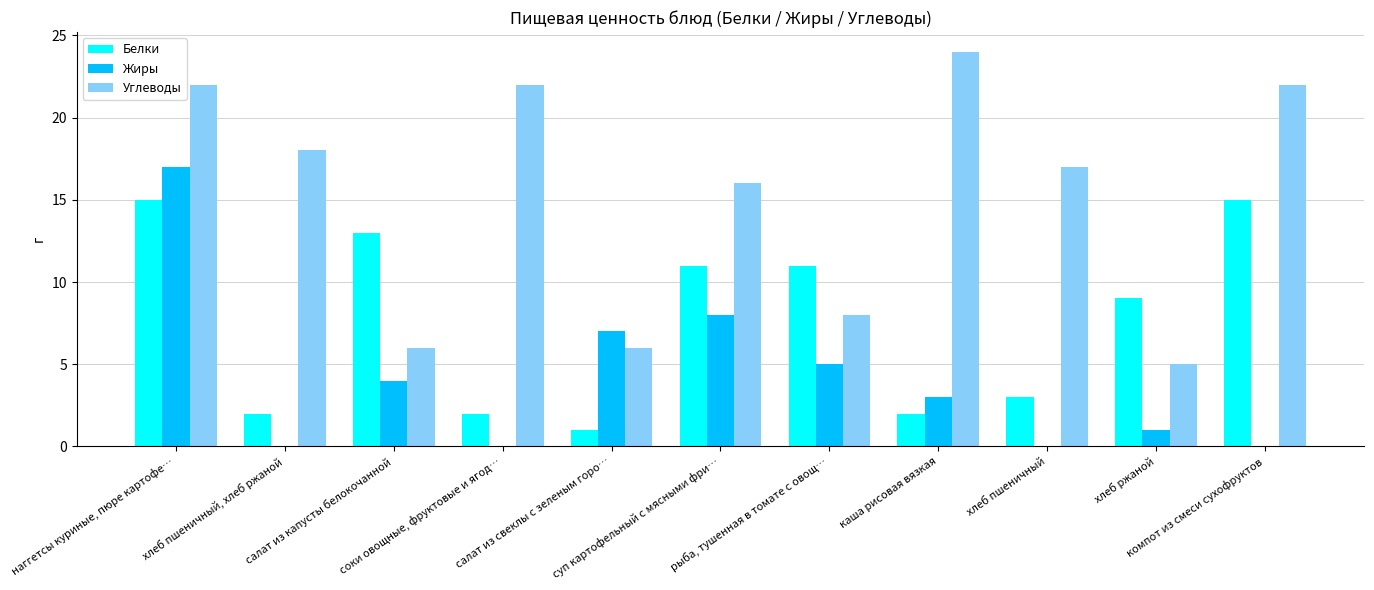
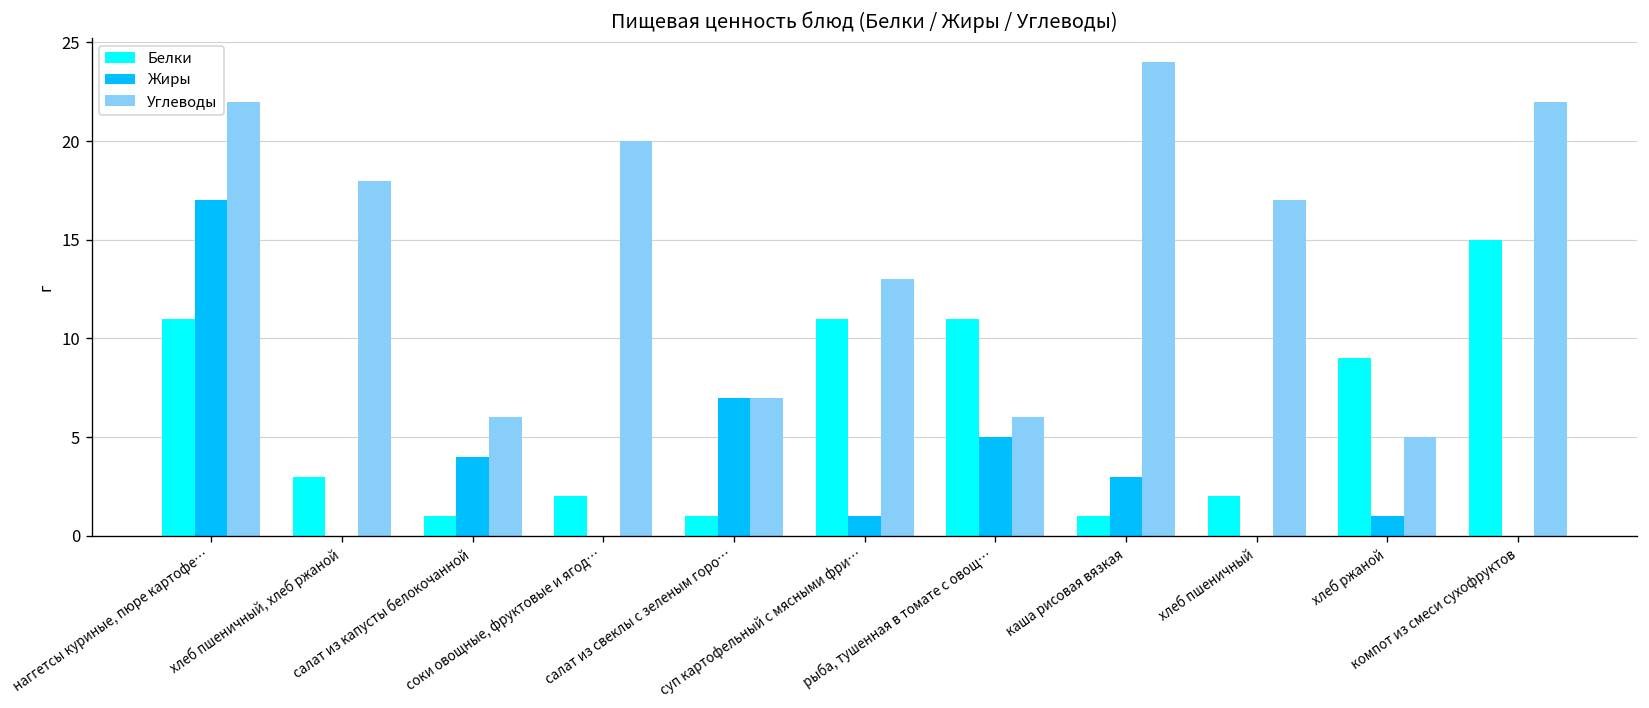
  {
    "Белки": {
-     "наггетсы куриные, пюре картофе…": 15,
-     "хлеб пшеничный, хлеб ржаной": 2,
-     "салат из капусты белокочанной": 13,
+     "наггетсы куриные, пюре картофе…": 11,
+     "хлеб пшеничный, хлеб ржаной": 3,
+     "салат из капусты белокочанной": 1,
      "соки овощные, фруктовые и ягод…": 2,
      "салат из свеклы с зеленым горо…": 1,
      "суп картофельный с мясными фри…": 11,
      "рыба, тушенная в томате с овощ…": 11,
-     "каша рисовая вязкая": 2,
-     "хлеб пшеничный": 3,
+     "каша рисовая вязкая": 1,
+     "хлеб пшеничный": 2,
      "хлеб ржаной": 9,
      "компот из смеси сухофруктов": 15
    },
    "Жиры": {
      "наггетсы куриные, пюре картофе…": 17,
      "хлеб пшеничный, хлеб ржаной": 0,
      "салат из капусты белокочанной": 4,
      "соки овощные, фруктовые и ягод…": 0,
      "салат из свеклы с зеленым горо…": 7,
-     "суп картофельный с мясными фри…": 8,
+     "суп картофельный с мясными фри…": 1,
      "рыба, тушенная в томате с овощ…": 5,
      "каша рисовая вязкая": 3,
      "хлеб пшеничный": 0,
      "хлеб ржаной": 1,
      "компот из смеси сухофруктов": 0
    },
    "Углеводы": {
      "наггетсы куриные, пюре картофе…": 22,
      "хлеб пшеничный, хлеб ржаной": 18,
      "салат из капусты белокочанной": 6,
-     "соки овощные, фруктовые и ягод…": 22,
-     "салат из свеклы с зеленым горо…": 6,
-     "суп картофельный с мясными фри…": 16,
-     "рыба, тушенная в томате с овощ…": 8,
+     "соки овощные, фруктовые и ягод…": 20,
+     "салат из свеклы с зеленым горо…": 7,
+     "суп картофельный с мясными фри…": 13,
+     "рыба, тушенная в томате с овощ…": 6,
      "каша рисовая вязкая": 24,
      "хлеб пшеничный": 17,
      "хлеб ржаной": 5,
      "компот из смеси сухофруктов": 22
    }
  }
